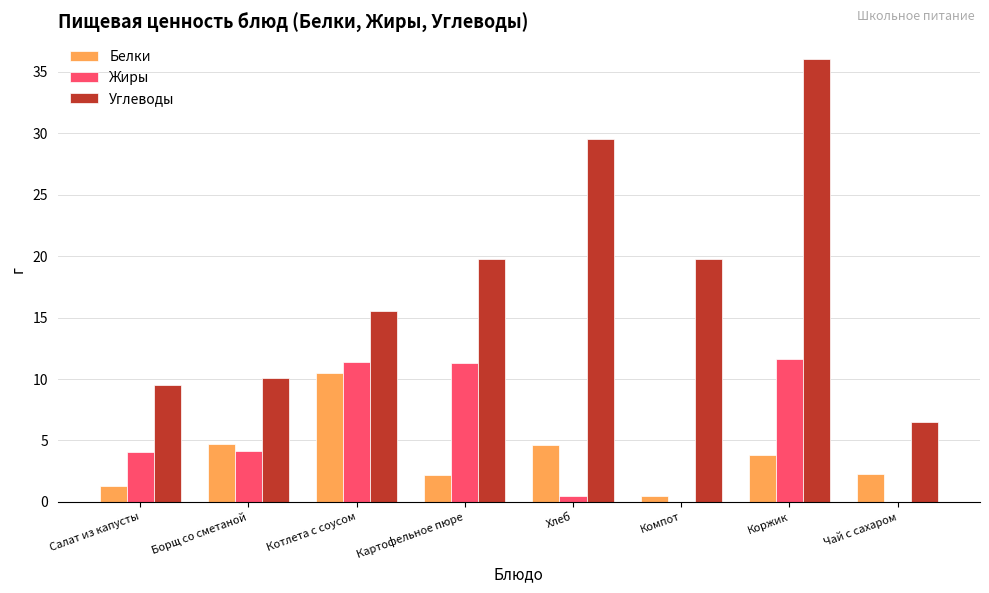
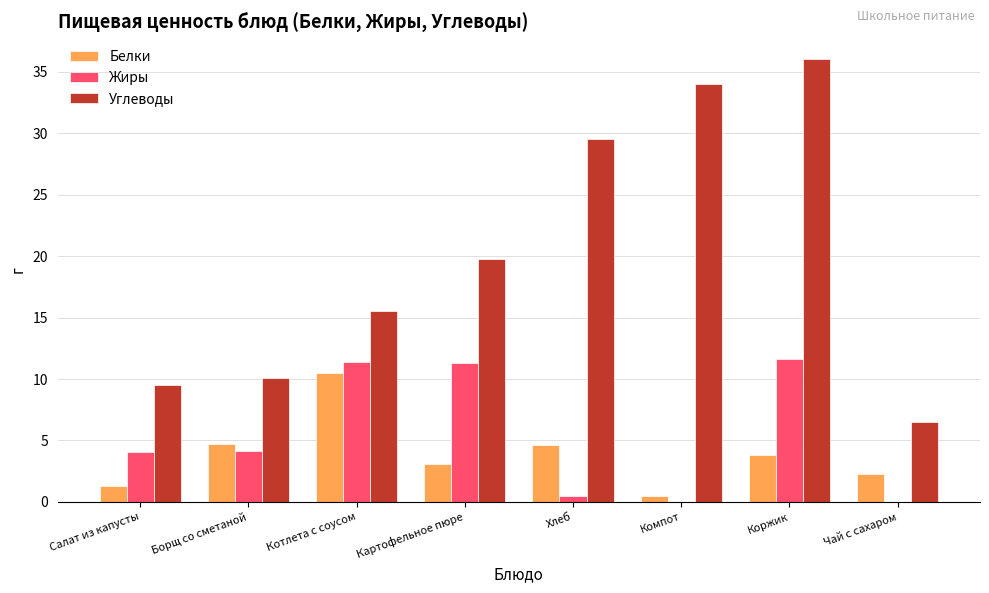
  {
    "Белки": {
      "Салат из капусты": 1.3,
      "Борщ со сметаной": 4.7,
      "Котлета с соусом": 10.5,
-     "Картофельное пюре": 2.2,
+     "Картофельное пюре": 3.1,
      "Хлеб": 4.6,
      "Компот": 0.5,
      "Коржик": 3.8,
      "Чай с сахаром": 2.3
    },
    "Жиры": {
      "Салат из капусты": 4.1,
      "Борщ со сметаной": 4.2,
      "Котлета с соусом": 11.4,
      "Картофельное пюре": 11.3,
      "Хлеб": 0.5,
      "Компот": 0.0,
      "Коржик": 11.6,
      "Чай с сахаром": 0.0
    },
    "Углеводы": {
      "Салат из капусты": 9.5,
      "Борщ со сметаной": 10.1,
      "Котлета с соусом": 15.5,
      "Картофельное пюре": 19.8,
      "Хлеб": 29.5,
-     "Компот": 19.8,
+     "Компот": 34.0,
      "Коржик": 36.0,
      "Чай с сахаром": 6.5
    }
  }
